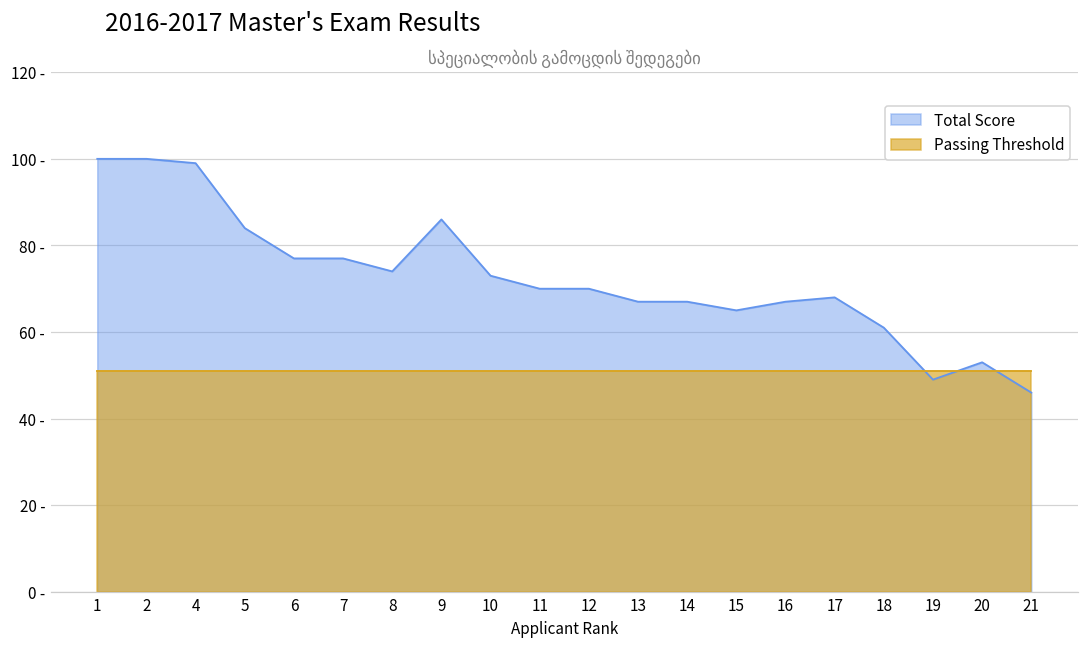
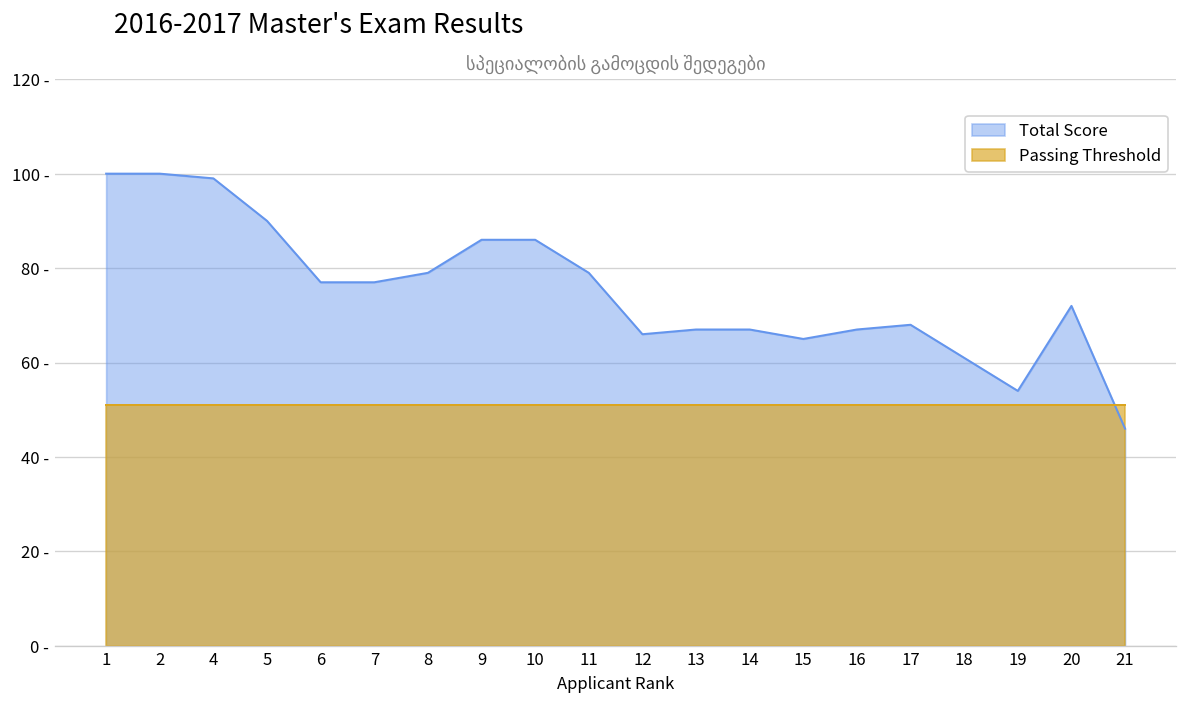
  {
    "Total Score": {
      "1": "100 -",
      "2": "100 -",
      "4": "99 -",
-     "5": "84 -",
+     "5": "90 -",
      "6": "77 -",
      "7": "77 -",
-     "8": "74 -",
+     "8": "79 -",
      "9": "86 -",
-     "10": "73 -",
-     "11": "70 -",
-     "12": "70 -",
+     "10": "86 -",
+     "11": "79 -",
+     "12": "66 -",
      "13": "67 -",
      "14": "67 -",
      "15": "65 -",
      "16": "67 -",
      "17": "68 -",
      "18": "61 -",
-     "19": "49 -",
-     "20": "53 -",
+     "19": "54 -",
+     "20": "72 -",
      "21": "46 -"
    },
    "Passing Threshold": {
      "1": "51 -",
      "2": "51 -",
      "4": "51 -",
      "5": "51 -",
      "6": "51 -",
      "7": "51 -",
      "8": "51 -",
      "9": "51 -",
      "10": "51 -",
      "11": "51 -",
      "12": "51 -",
      "13": "51 -",
      "14": "51 -",
      "15": "51 -",
      "16": "51 -",
      "17": "51 -",
      "18": "51 -",
      "19": "51 -",
      "20": "51 -",
      "21": "51 -"
    }
  }
